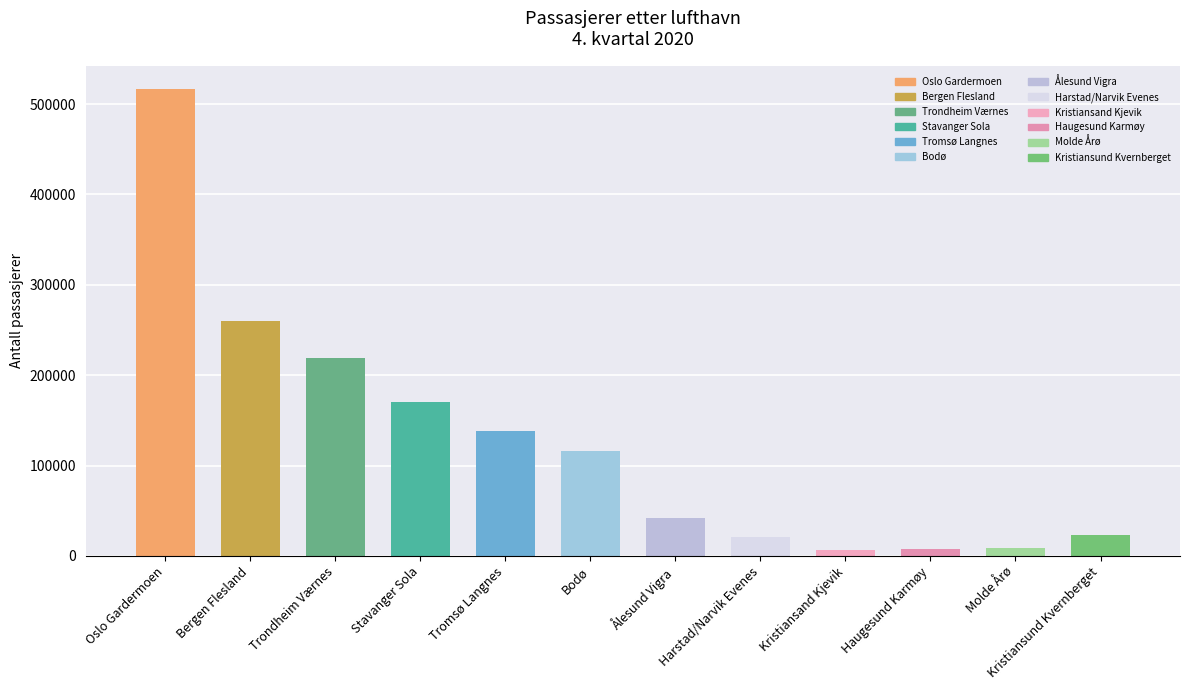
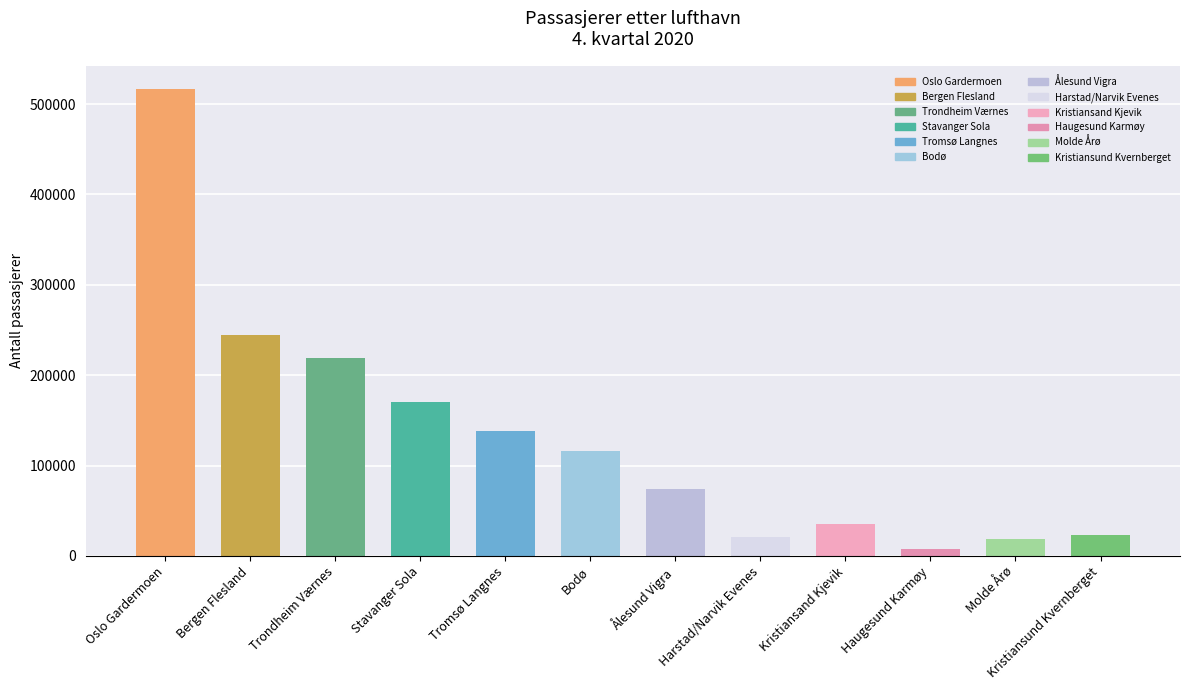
  {
    "Oslo Gardermoen": 520000,
-   "Bergen Flesland": 260000,
+   "Bergen Flesland": 240000,
    "Trondheim Værnes": 220000,
    "Stavanger Sola": 170000,
    "Tromsø Langnes": 140000,
    "Bodø": 120000,
-   "Ålesund Vigra": 40000,
+   "Ålesund Vigra": 70000,
    "Harstad/Narvik Evenes": 20000,
-   "Kristiansand Kjevik": 10000,
+   "Kristiansand Kjevik": 30000,
    "Haugesund Karmøy": 10000,
-   "Molde Årø": 10000,
+   "Molde Årø": 20000,
    "Kristiansund Kvernberget": 20000
  }
